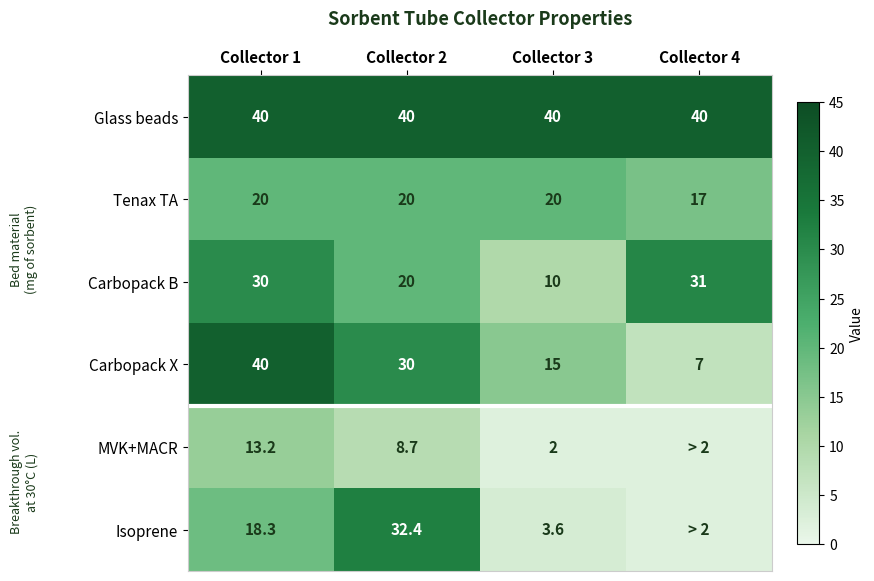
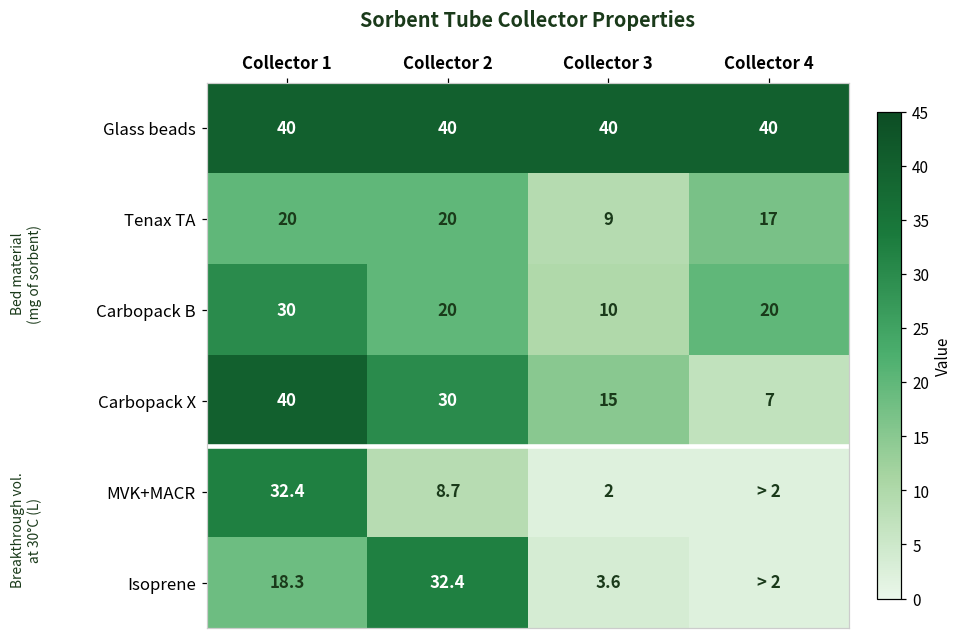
  {
    "Glass beads": {
      "Collector 1": 40,
      "Collector 2": 40,
      "Collector 3": 40,
      "Collector 4": 40
    },
    "Tenax TA": {
      "Collector 1": 20,
      "Collector 2": 20,
-     "Collector 3": 20,
+     "Collector 3": 9,
      "Collector 4": 17
    },
    "Carbopack B": {
      "Collector 1": 30,
      "Collector 2": 20,
      "Collector 3": 10,
-     "Collector 4": 31
+     "Collector 4": 20
    },
    "Carbopack X": {
      "Collector 1": 40,
      "Collector 2": 30,
      "Collector 3": 15,
      "Collector 4": 7
    },
    "MVK+MACR": {
-     "Collector 1": 13.2,
+     "Collector 1": 32.4,
      "Collector 2": 8.7,
      "Collector 3": 2,
      "Collector 4": 2
    },
    "Isoprene": {
      "Collector 1": 18.3,
      "Collector 2": 32.4,
      "Collector 3": 3.6,
      "Collector 4": 2
    }
  }
